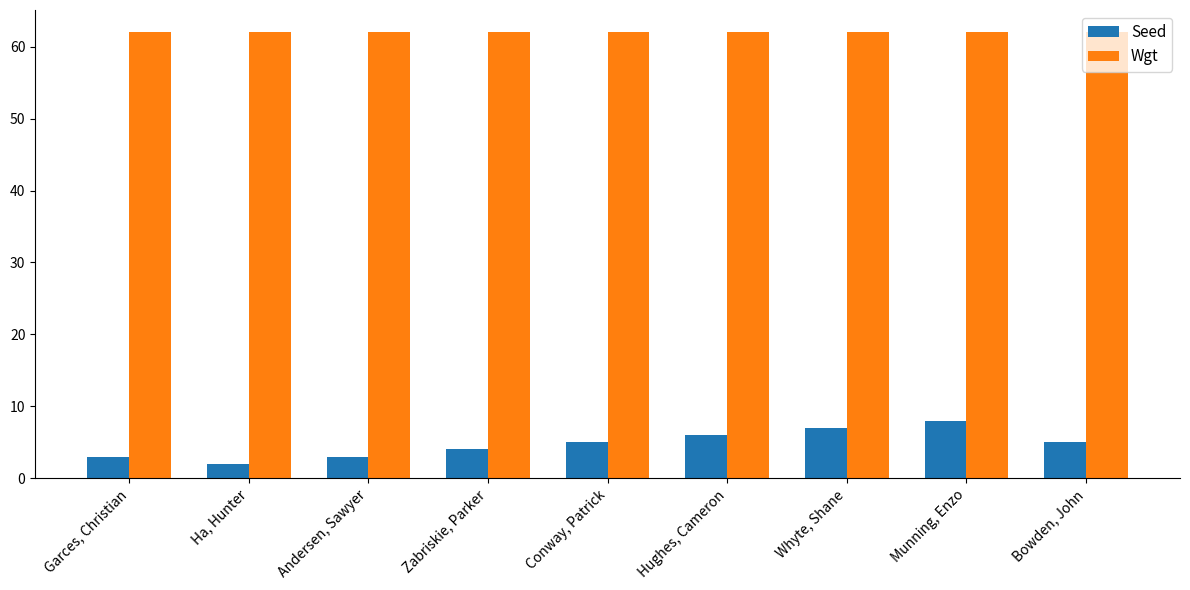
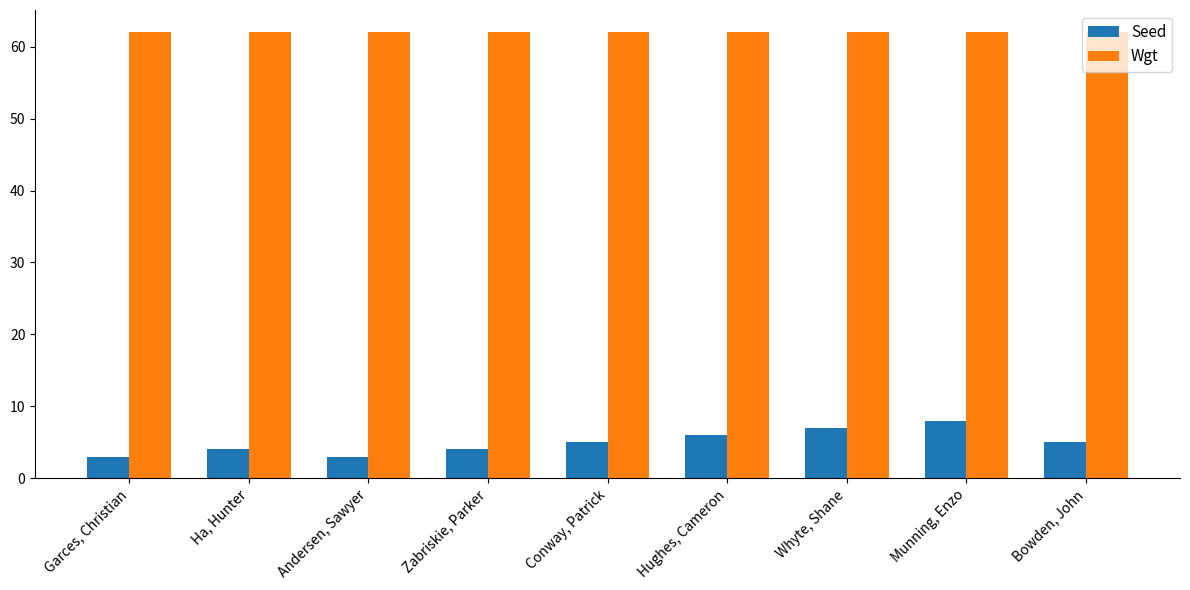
  {
    "Seed": {
      "Garces, Christian": 3,
-     "Ha, Hunter": 2,
+     "Ha, Hunter": 4,
      "Andersen, Sawyer": 3,
      "Zabriskie, Parker": 4,
      "Conway, Patrick": 5,
      "Hughes, Cameron": 6,
      "Whyte, Shane": 7,
      "Munning, Enzo": 8,
      "Bowden, John": 5
    },
    "Wgt": {
      "Garces, Christian": 62,
      "Ha, Hunter": 62,
      "Andersen, Sawyer": 62,
      "Zabriskie, Parker": 62,
      "Conway, Patrick": 62,
      "Hughes, Cameron": 62,
      "Whyte, Shane": 62,
      "Munning, Enzo": 62
    }
  }
